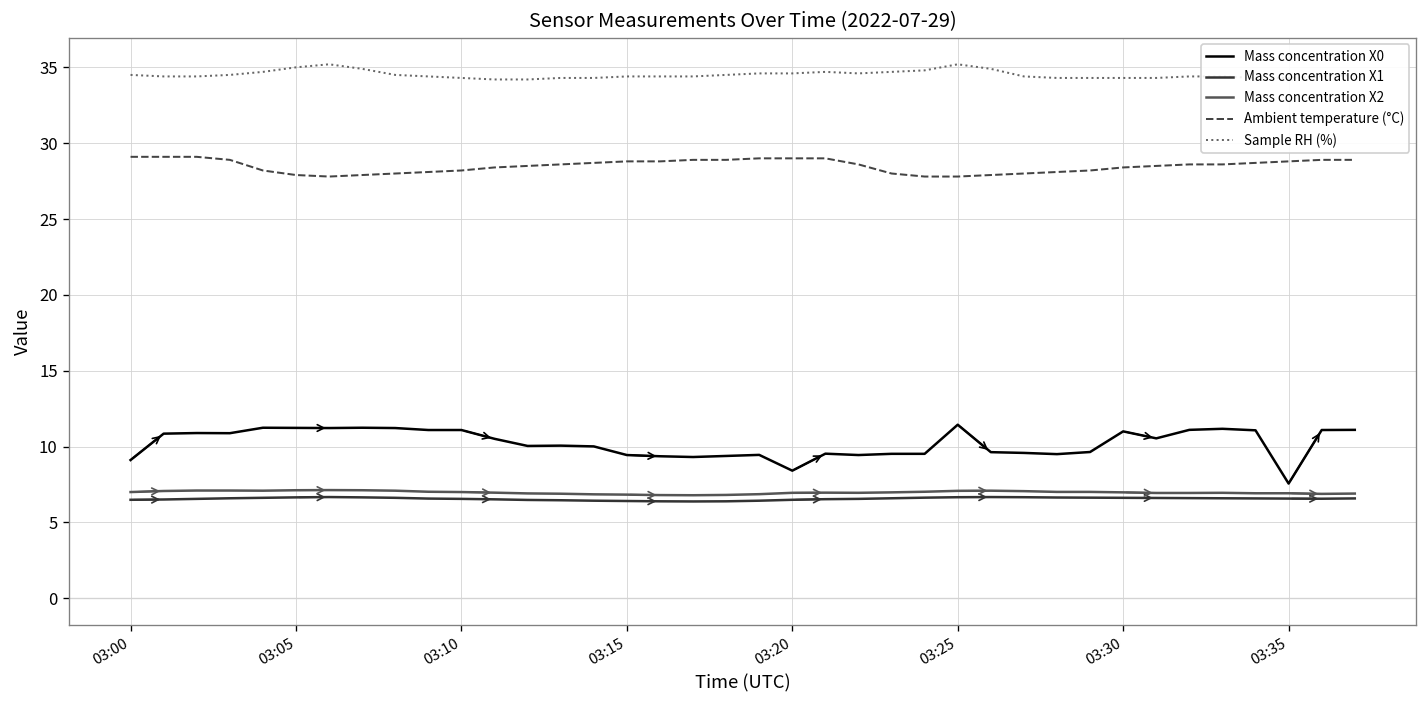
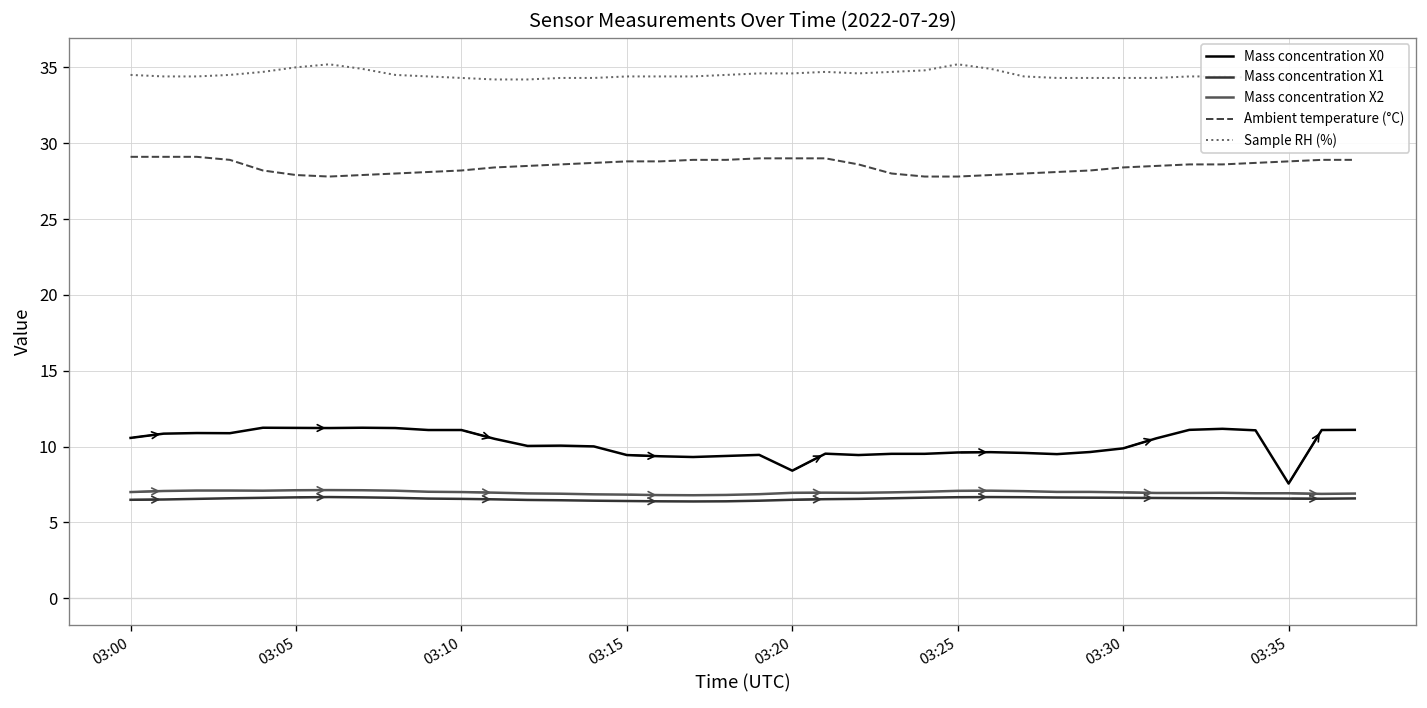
  {
    "Mass concentration X0": {
-     "03:00": 9.1,
+     "03:00": 10.6,
      "03:05": 11.2,
      "03:10": 11.1,
      "03:15": 9.4,
      "03:20": 8.4,
-     "03:25": 11.4,
-     "03:30": 11.0,
+     "03:25": 9.6,
+     "03:30": 9.9,
      "03:35": 7.6
    }
  }
